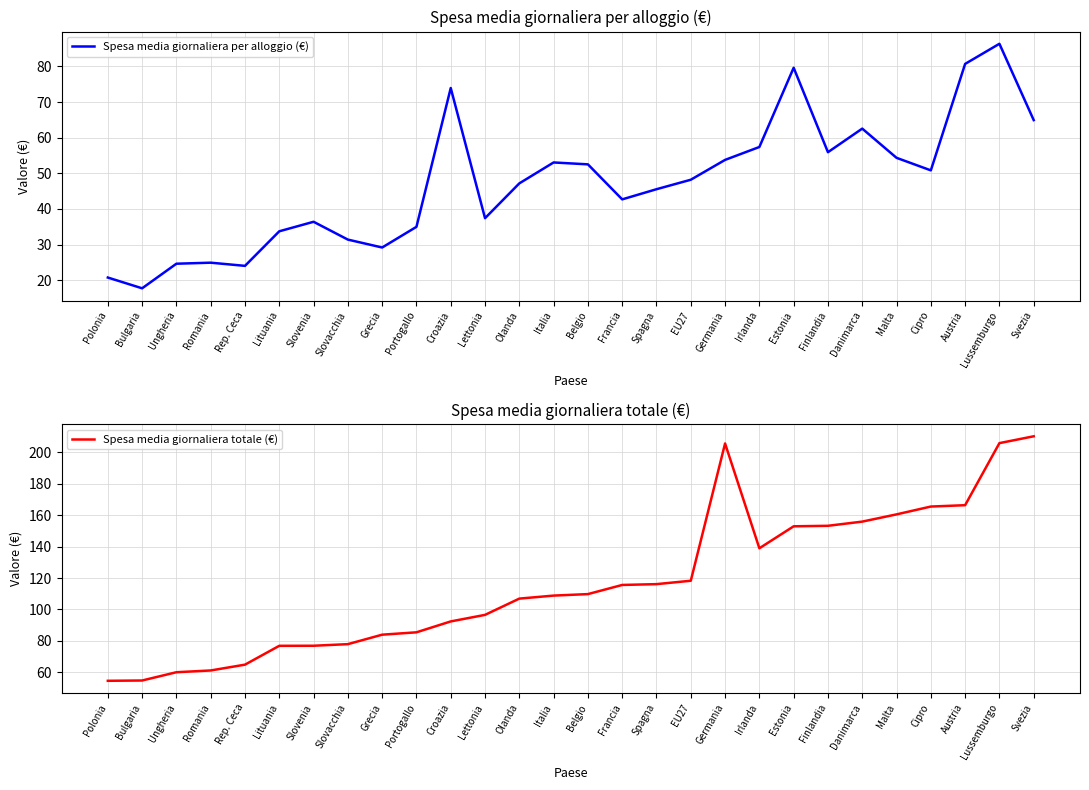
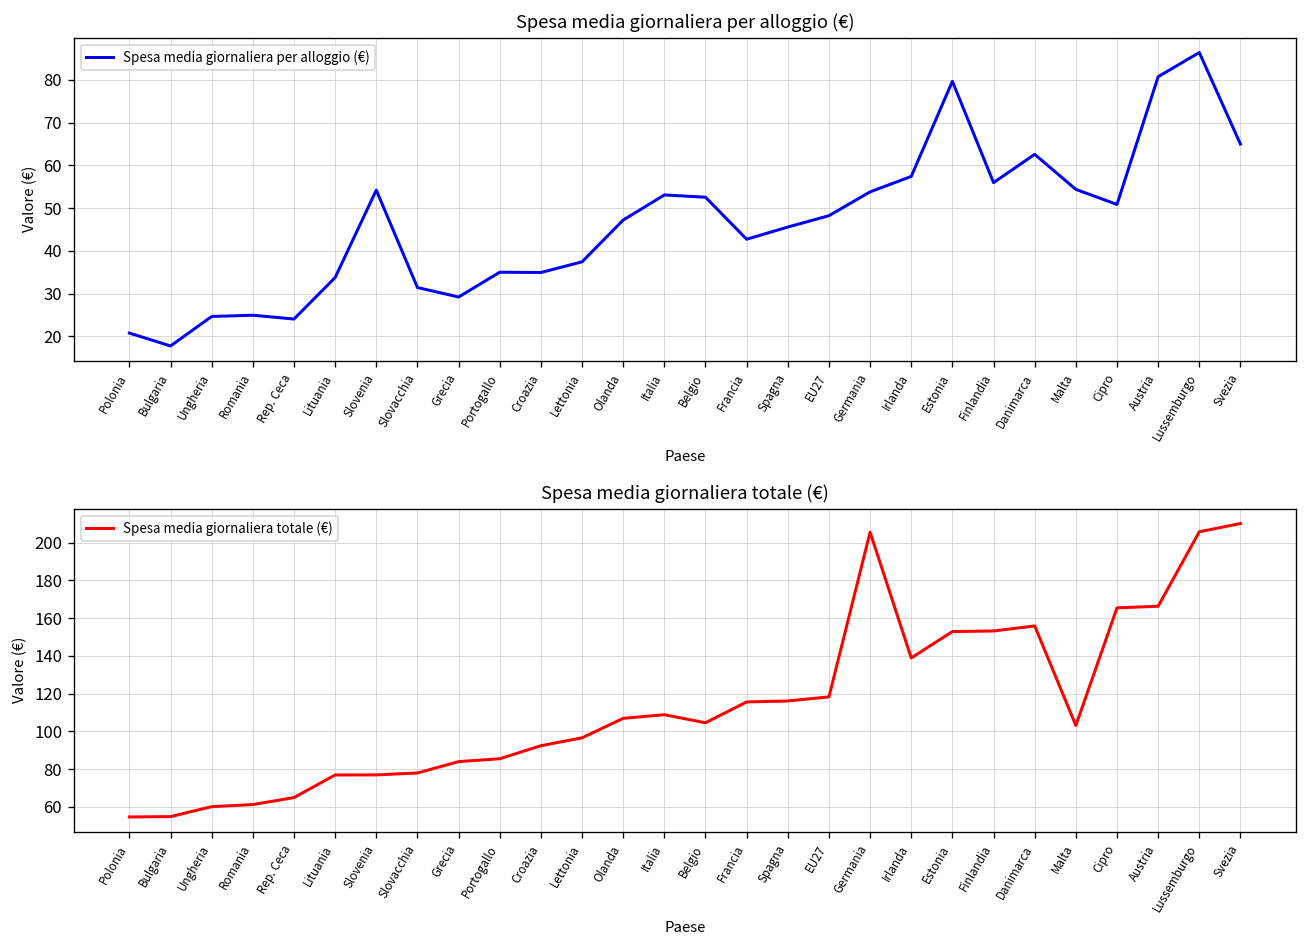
  {
    "Spesa media giornaliera per alloggio (€)": {
      "Polonia": 21,
      "Bulgaria": 18,
      "Ungheria": 25,
      "Romania": 25,
      "Rep. Ceca": 24,
      "Lituania": 34,
-     "Slovenia": 36,
+     "Slovenia": 54,
      "Slovacchia": 31,
      "Grecia": 29,
      "Portogallo": 35,
-     "Croazia": 74,
+     "Croazia": 35,
      "Lettonia": 37,
      "Olanda": 47,
      "Italia": 53,
      "Belgio": 53,
      "Francia": 43,
      "Spagna": 46,
      "EU27": 48,
      "Germania": 54,
      "Irlanda": 57,
      "Estonia": 80,
      "Finlandia": 56,
      "Danimarca": 63,
      "Malta": 54,
      "Cipro": 51,
      "Austria": 81,
      "Lussemburgo": 86,
      "Svezia": 65
    },
    "Spesa media giornaliera totale (€)": {
      "Polonia": 55,
      "Bulgaria": 55,
      "Ungheria": 60,
      "Romania": 61,
      "Rep. Ceca": 65,
      "Lituania": 77,
      "Slovenia": 77,
      "Slovacchia": 78,
      "Grecia": 84,
      "Portogallo": 85,
      "Croazia": 92,
      "Lettonia": 97,
      "Olanda": 107,
      "Italia": 109,
-     "Belgio": 110,
+     "Belgio": 105,
      "Francia": 116,
      "Spagna": 116,
      "EU27": 118,
      "Germania": 206,
      "Irlanda": 139,
      "Estonia": 153,
      "Finlandia": 153,
      "Danimarca": 156,
-     "Malta": 161,
+     "Malta": 103,
      "Cipro": 165,
      "Austria": 166,
      "Lussemburgo": 206,
      "Svezia": 210
    }
  }
